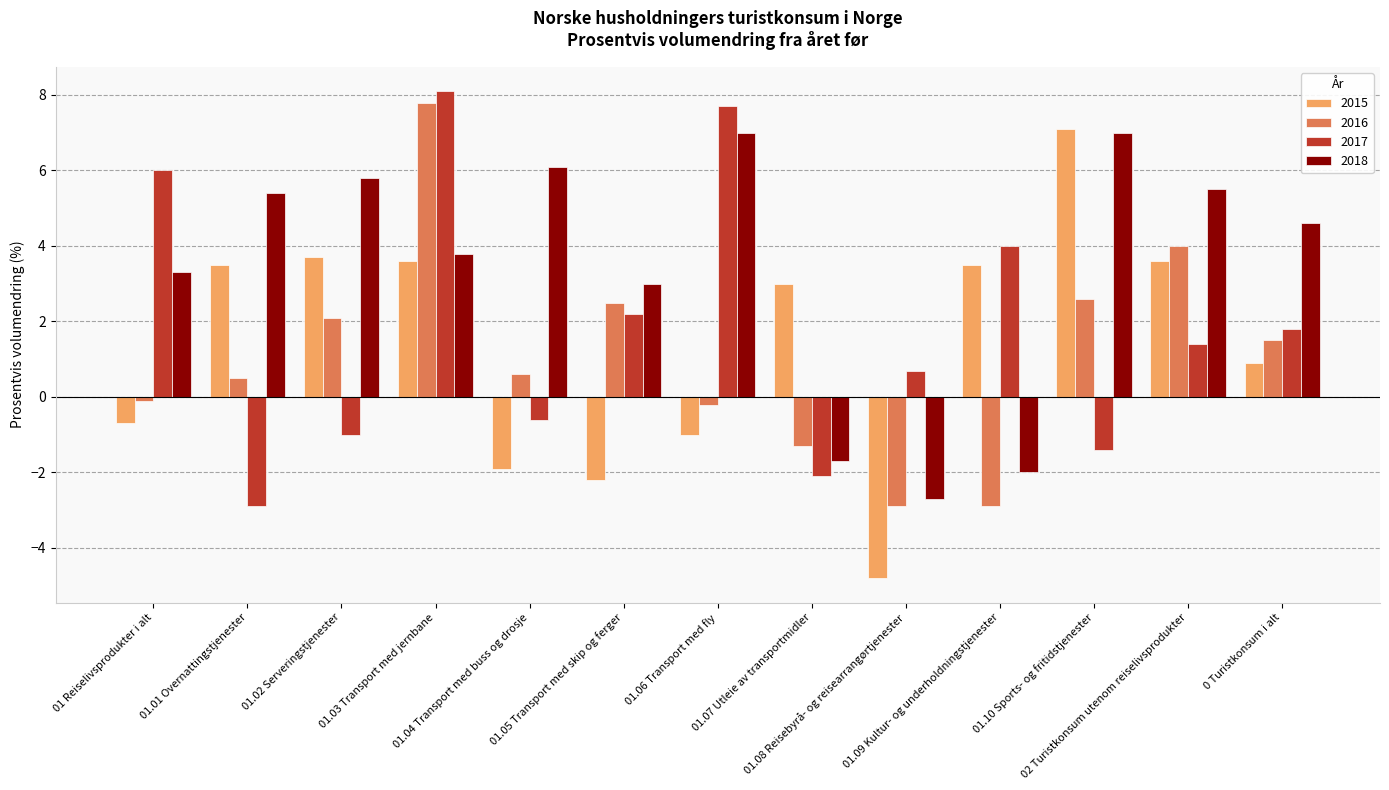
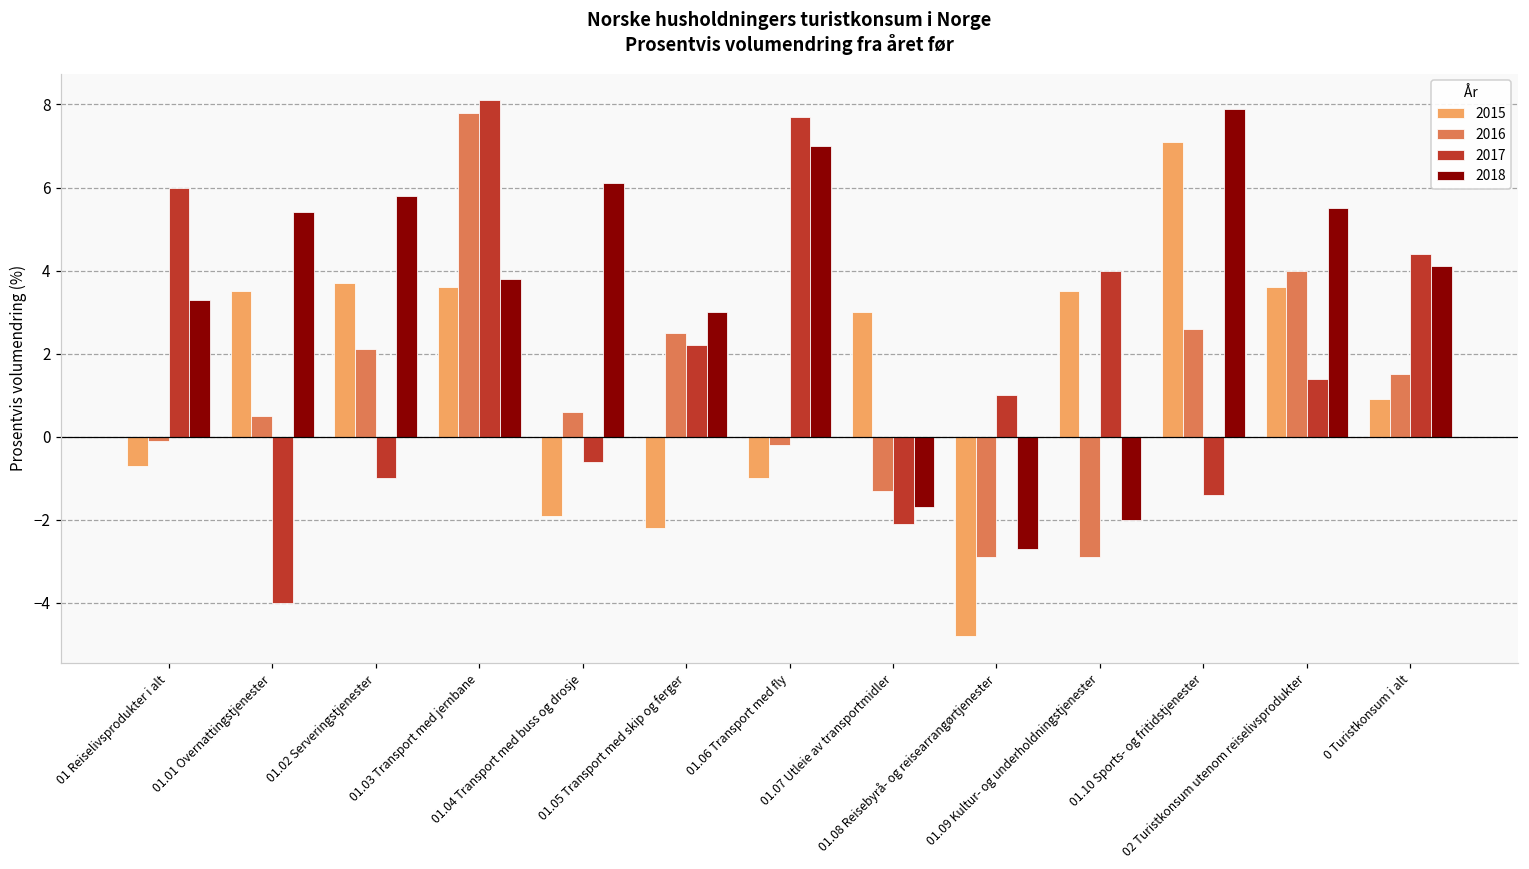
  {
    "2017": {
      "01 Reiselivsprodukter i alt": 6.0,
-     "01.01 Overnattingstjenester": -2.9,
+     "01.01 Overnattingstjenester": -4.0,
      "01.02 Serveringstjenester": -1.0,
      "01.03 Transport med jernbane": 8.1,
      "01.04 Transport med buss og drosje": -0.6,
      "01.05 Transport med skip og ferger": 2.2,
      "01.06 Transport med fly": 7.7,
      "01.07 Utleie av transportmidler": -2.1,
-     "01.08 Reisebyrå- og reisearrangørtjenester": 0.7,
+     "01.08 Reisebyrå- og reisearrangørtjenester": 1.0,
      "01.09 Kultur- og underholdningstjenester": 4.0,
      "01.10 Sports- og fritidstjenester": -1.4,
      "02 Turistkonsum utenom reiselivsprodukter": 1.4,
-     "0 Turistkonsum i alt": 1.8
+     "0 Turistkonsum i alt": 4.4
    },
    "2018": {
      "01 Reiselivsprodukter i alt": 3.3,
      "01.01 Overnattingstjenester": 5.4,
      "01.02 Serveringstjenester": 5.8,
      "01.03 Transport med jernbane": 3.8,
      "01.04 Transport med buss og drosje": 6.1,
      "01.05 Transport med skip og ferger": 3.0,
      "01.06 Transport med fly": 7.0,
      "01.07 Utleie av transportmidler": -1.7,
      "01.08 Reisebyrå- og reisearrangørtjenester": -2.7,
      "01.09 Kultur- og underholdningstjenester": -2.0,
-     "01.10 Sports- og fritidstjenester": 7.0,
+     "01.10 Sports- og fritidstjenester": 7.9,
      "02 Turistkonsum utenom reiselivsprodukter": 5.5,
-     "0 Turistkonsum i alt": 4.6
+     "0 Turistkonsum i alt": 4.1
    }
  }
